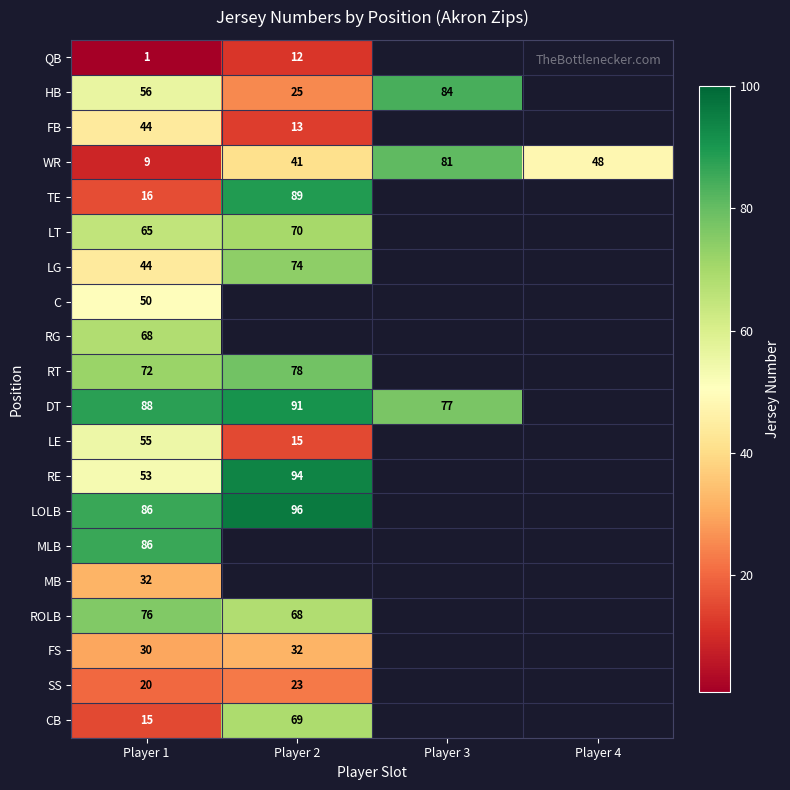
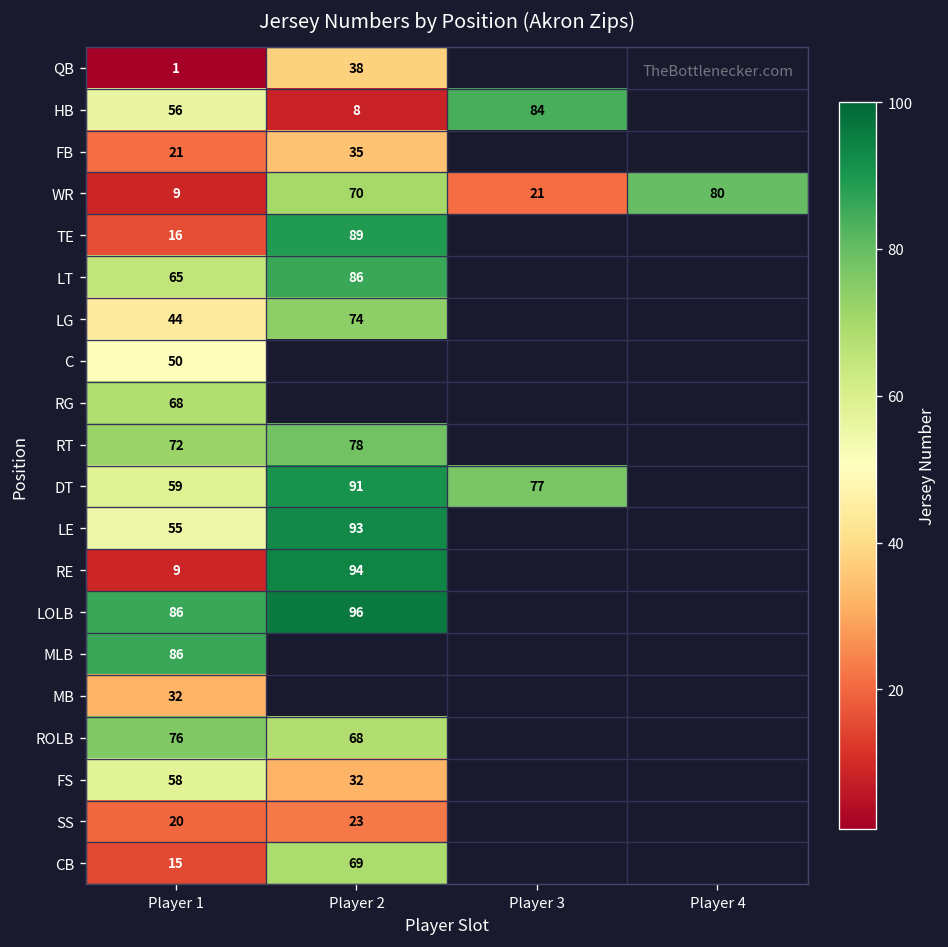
  {
    "QB": {
      "Player 1": 1,
-     "Player 2": 12
+     "Player 2": 38
    },
    "HB": {
      "Player 1": 56,
-     "Player 2": 25,
+     "Player 2": 8,
      "Player 3": 84
    },
    "FB": {
-     "Player 1": 44,
-     "Player 2": 13
+     "Player 1": 21,
+     "Player 2": 35
    },
    "WR": {
      "Player 1": 9,
-     "Player 2": 41,
-     "Player 3": 81,
-     "Player 4": 48
+     "Player 2": 70,
+     "Player 3": 21,
+     "Player 4": 80
    },
    "TE": {
      "Player 1": 16,
      "Player 2": 89
    },
    "LT": {
      "Player 1": 65,
-     "Player 2": 70
+     "Player 2": 86
    },
    "LG": {
      "Player 1": 44,
      "Player 2": 74
    },
    "C": {
      "Player 1": 50
    },
    "RG": {
      "Player 1": 68
    },
    "RT": {
      "Player 1": 72,
      "Player 2": 78
    },
    "DT": {
-     "Player 1": 88,
+     "Player 1": 59,
      "Player 2": 91,
      "Player 3": 77
    },
    "LE": {
      "Player 1": 55,
-     "Player 2": 15
+     "Player 2": 93
    },
    "RE": {
-     "Player 1": 53,
+     "Player 1": 9,
      "Player 2": 94
    },
    "LOLB": {
      "Player 1": 86,
      "Player 2": 96
    },
    "MLB": {
      "Player 1": 86
    },
    "MB": {
      "Player 1": 32
    },
    "ROLB": {
      "Player 1": 76,
      "Player 2": 68
    },
    "FS": {
-     "Player 1": 30,
+     "Player 1": 58,
      "Player 2": 32
    },
    "SS": {
      "Player 1": 20,
      "Player 2": 23
    },
    "CB": {
      "Player 1": 15,
      "Player 2": 69
    }
  }
